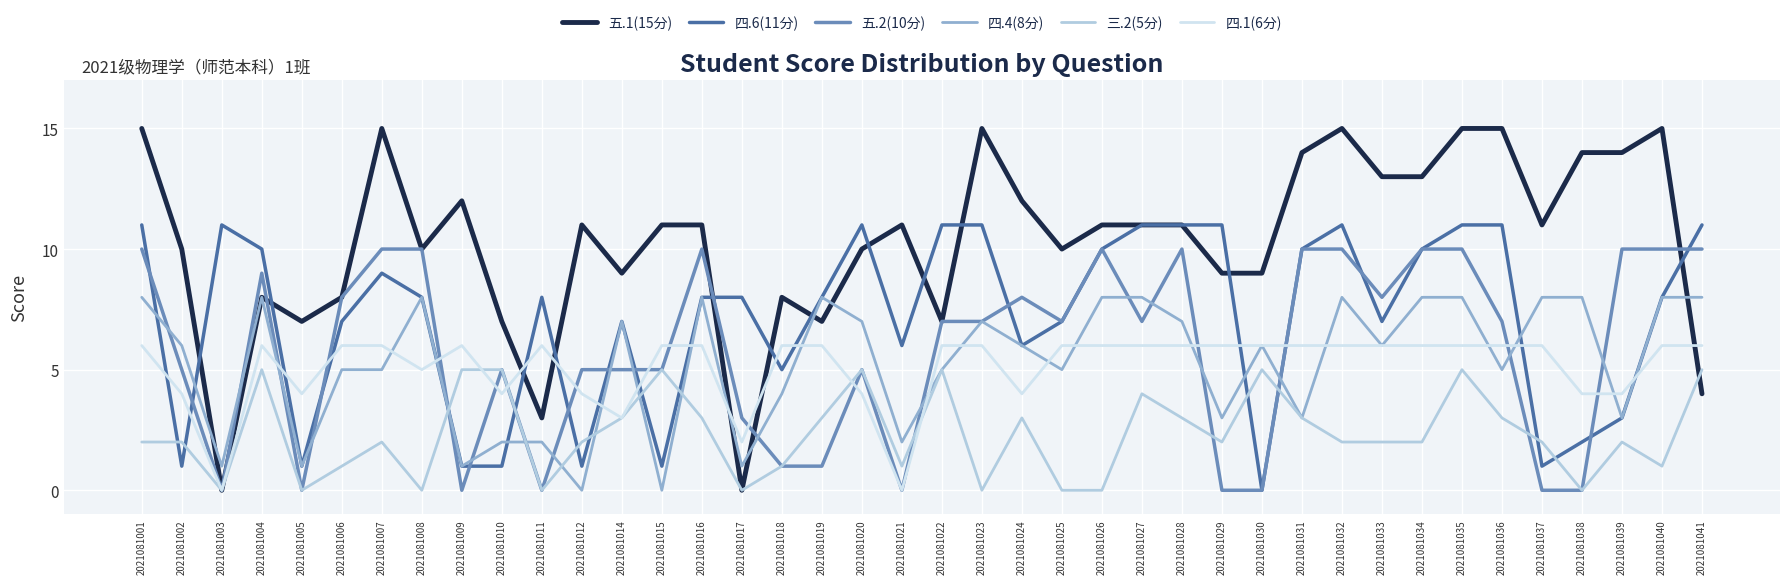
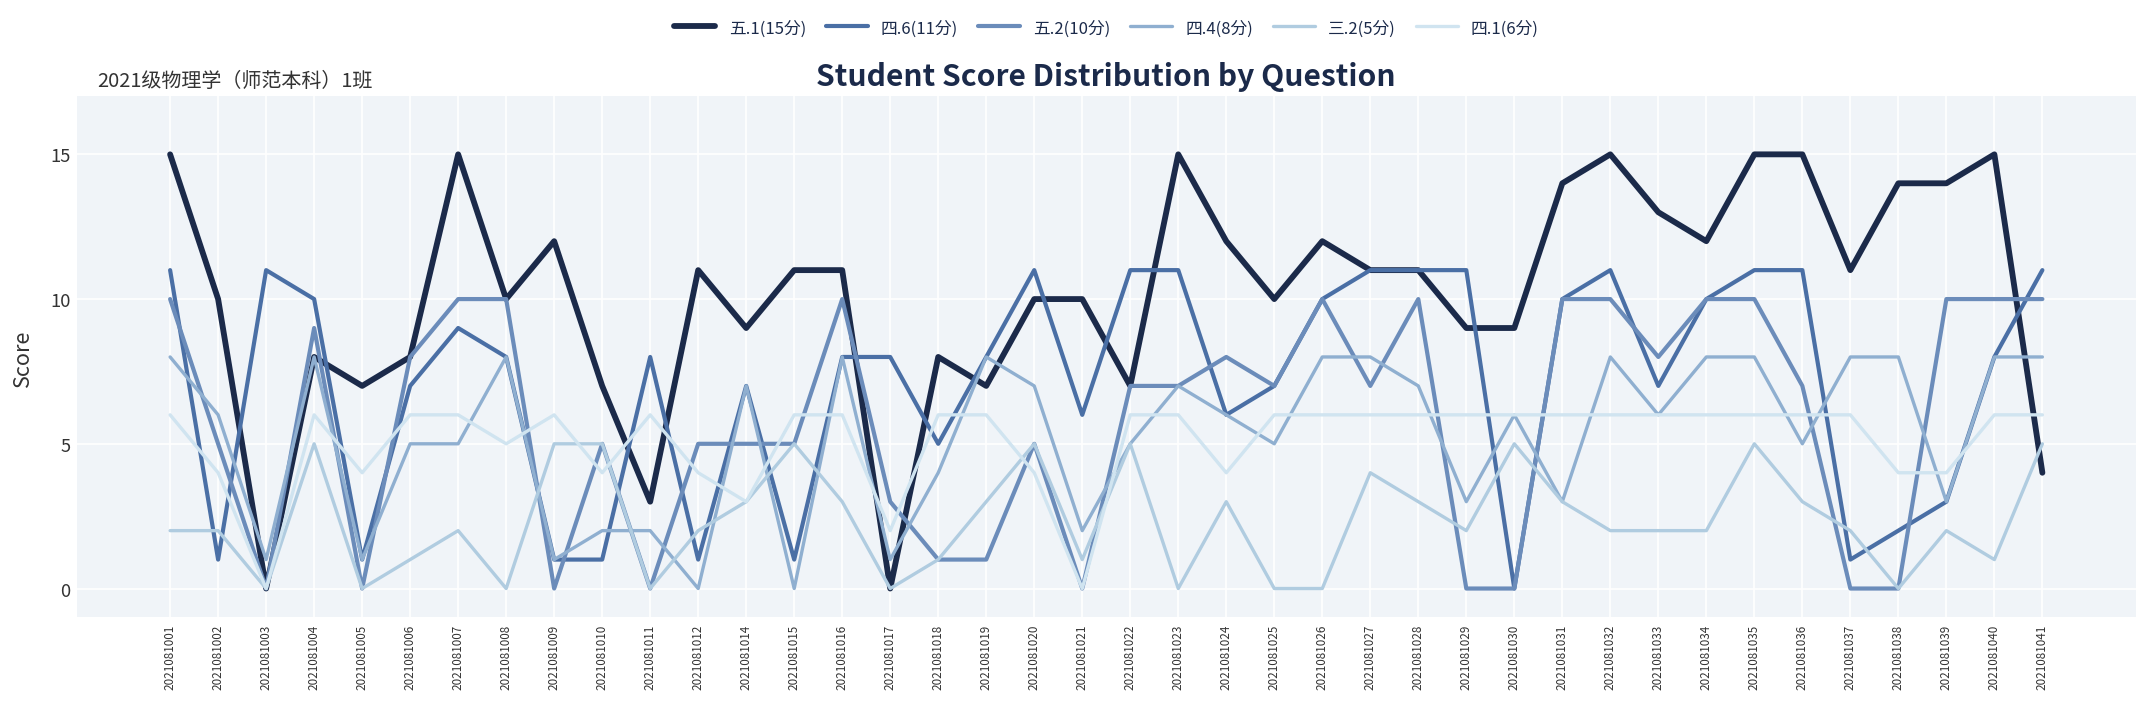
  {
    "五.1(15分)": {
      "2021081001": 15,
      "2021081002": 10,
      "2021081005": 7,
      "2021081007": 15,
      "2021081009": 12,
      "2021081010": 7,
      "2021081011": 3,
      "2021081012": 11,
      "2021081014": 9,
      "2021081015": 11,
      "2021081016": 11,
      "2021081018": 8,
      "2021081019": 7,
      "2021081020": 10,
-     "2021081021": 11,
+     "2021081021": 10,
      "2021081023": 15,
      "2021081024": 12,
      "2021081025": 10,
-     "2021081026": 11,
+     "2021081026": 12,
      "2021081029": 9,
      "2021081030": 9,
      "2021081031": 14,
      "2021081032": 15,
      "2021081033": 13,
-     "2021081034": 13,
+     "2021081034": 12,
      "2021081035": 15,
      "2021081036": 15,
      "2021081037": 11,
      "2021081038": 14,
      "2021081039": 14,
      "2021081040": 15,
      "2021081041": 4
    }
  }
